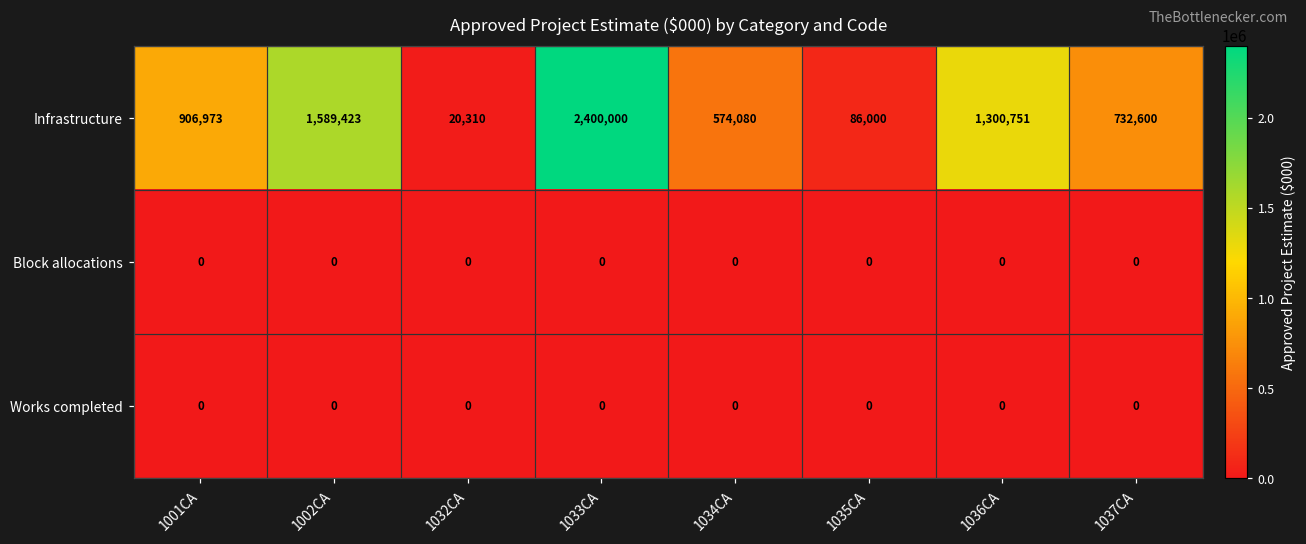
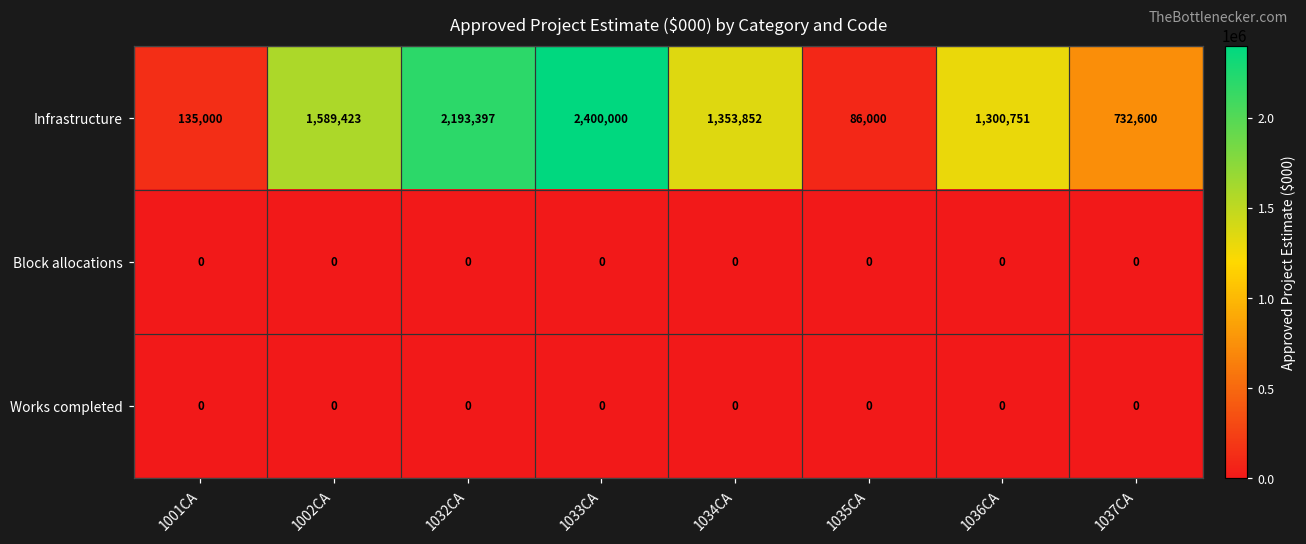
  {
    "Infrastructure": {
-     "1001CA": "906,973",
+     "1001CA": "135,000",
      "1002CA": "1,589,423",
-     "1032CA": "20,310",
+     "1032CA": "2,193,397",
      "1033CA": "2,400,000",
-     "1034CA": "574,080",
+     "1034CA": "1,353,852",
      "1035CA": "86,000",
      "1036CA": "1,300,751",
      "1037CA": "732,600"
    },
    "Block allocations": {
      "1001CA": "0",
      "1002CA": "0",
      "1032CA": "0",
      "1033CA": "0",
      "1034CA": "0",
      "1035CA": "0",
      "1036CA": "0",
      "1037CA": "0"
    },
    "Works completed": {
      "1001CA": "0",
      "1002CA": "0",
      "1032CA": "0",
      "1033CA": "0",
      "1034CA": "0",
      "1035CA": "0",
      "1036CA": "0",
      "1037CA": "0"
    }
  }
